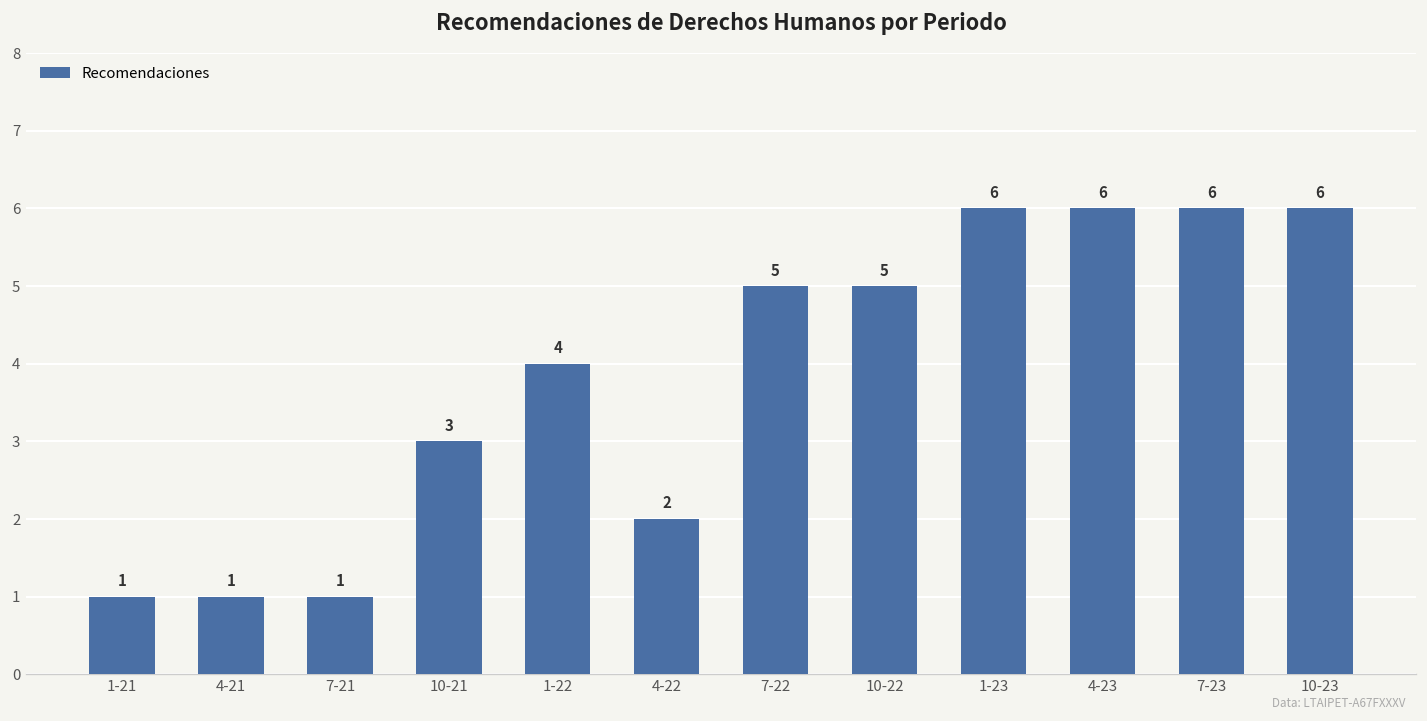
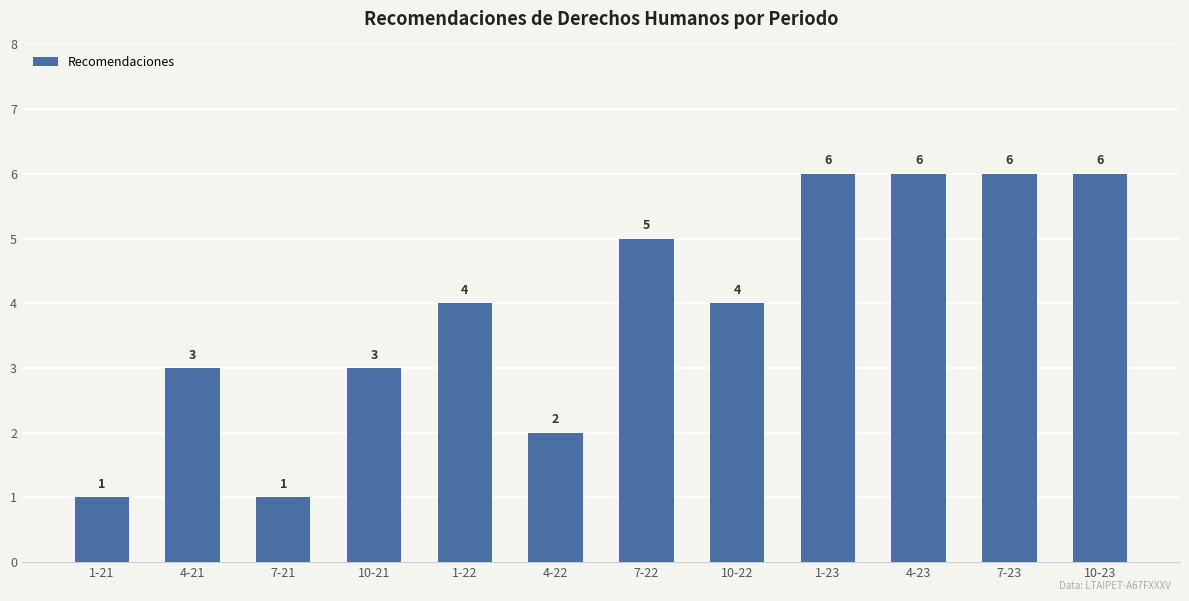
  {
    "1-21": 1,
-   "4-21": 1,
+   "4-21": 3,
    "7-21": 1,
    "10-21": 3,
    "1-22": 4,
    "4-22": 2,
    "7-22": 5,
-   "10-22": 5,
+   "10-22": 4,
    "1-23": 6,
    "4-23": 6,
    "7-23": 6,
    "10-23": 6
  }
